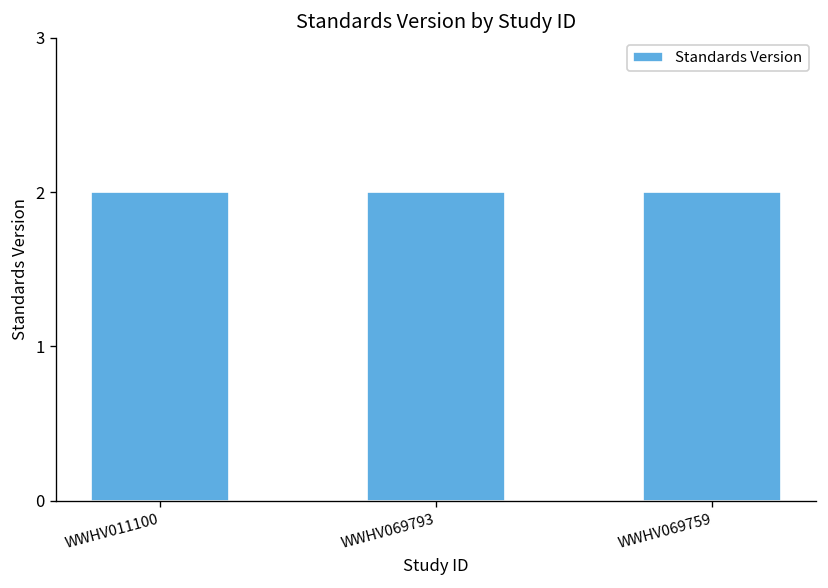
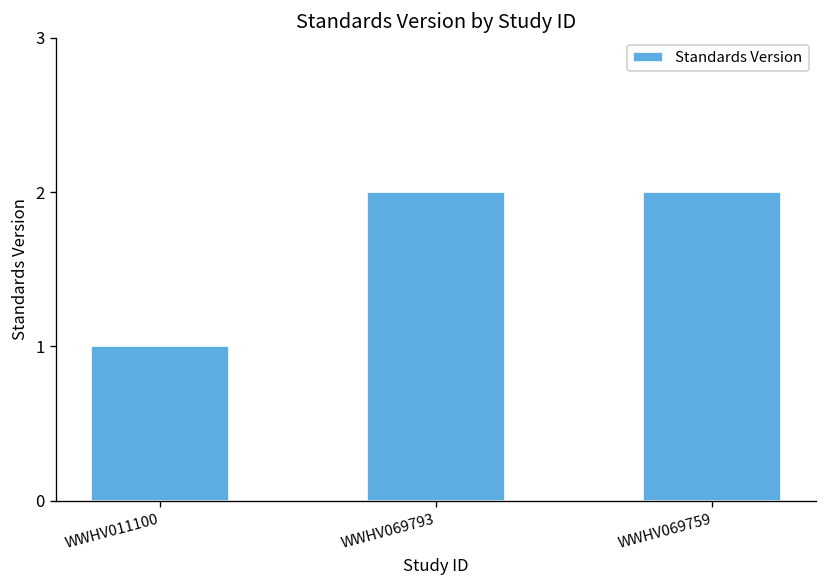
  {
-   "WWHV011100": 2,
+   "WWHV011100": 1,
    "WWHV069793": 2,
    "WWHV069759": 2
  }
